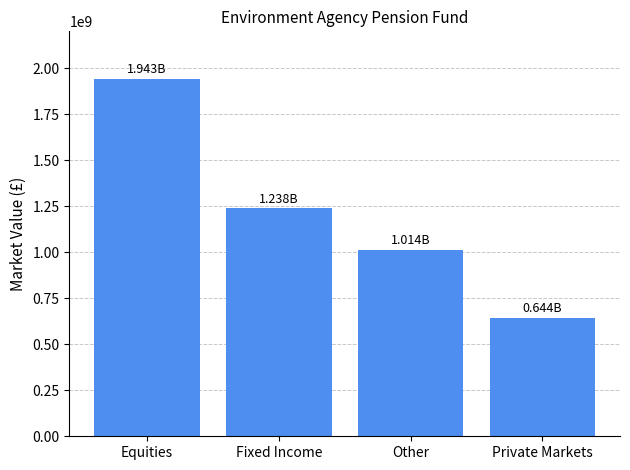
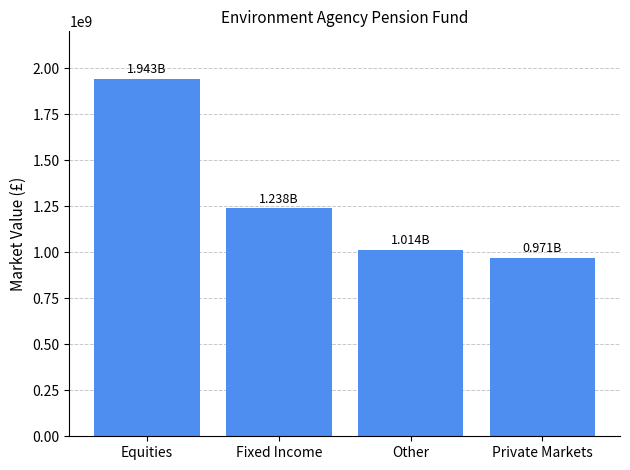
  {
    "Equities": "1.943B",
    "Fixed Income": "1.238B",
    "Other": "1.014B",
-   "Private Markets": "0.644B"
+   "Private Markets": "0.971B"
  }
